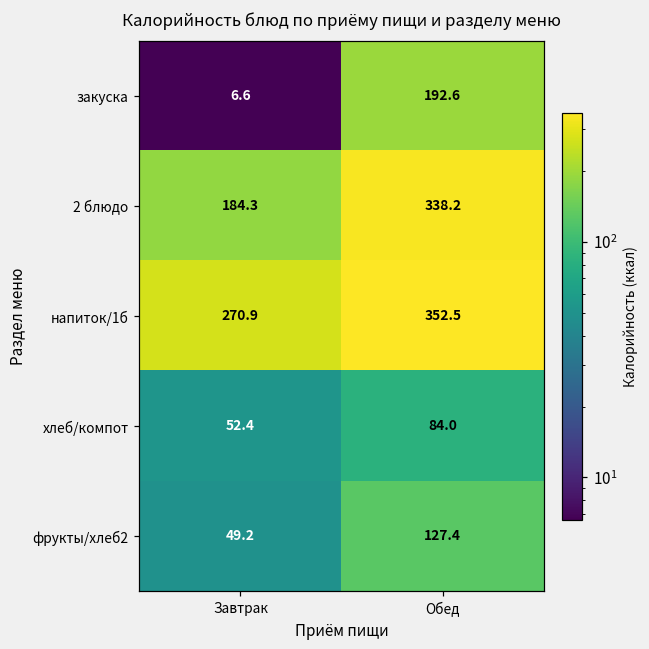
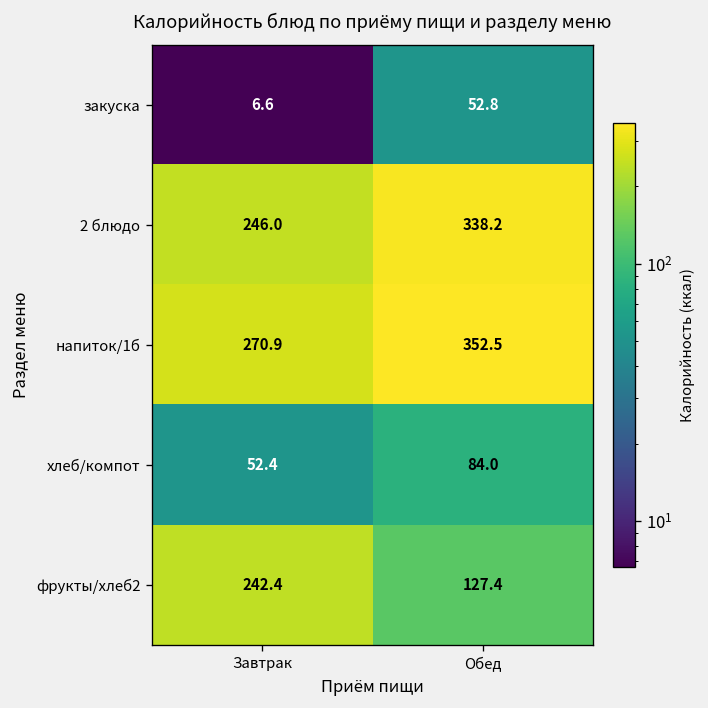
  {
    "закуска": {
      "Завтрак": 6.6,
-     "Обед": 192.6
+     "Обед": 52.8
    },
    "2 блюдо": {
-     "Завтрак": 184.3,
+     "Завтрак": 246.0,
      "Обед": 338.2
    },
    "напиток/1б": {
      "Завтрак": 270.9,
      "Обед": 352.5
    },
    "хлеб/компот": {
      "Завтрак": 52.4,
      "Обед": 84.0
    },
    "фрукты/хлеб2": {
-     "Завтрак": 49.2,
+     "Завтрак": 242.4,
      "Обед": 127.4
    }
  }
